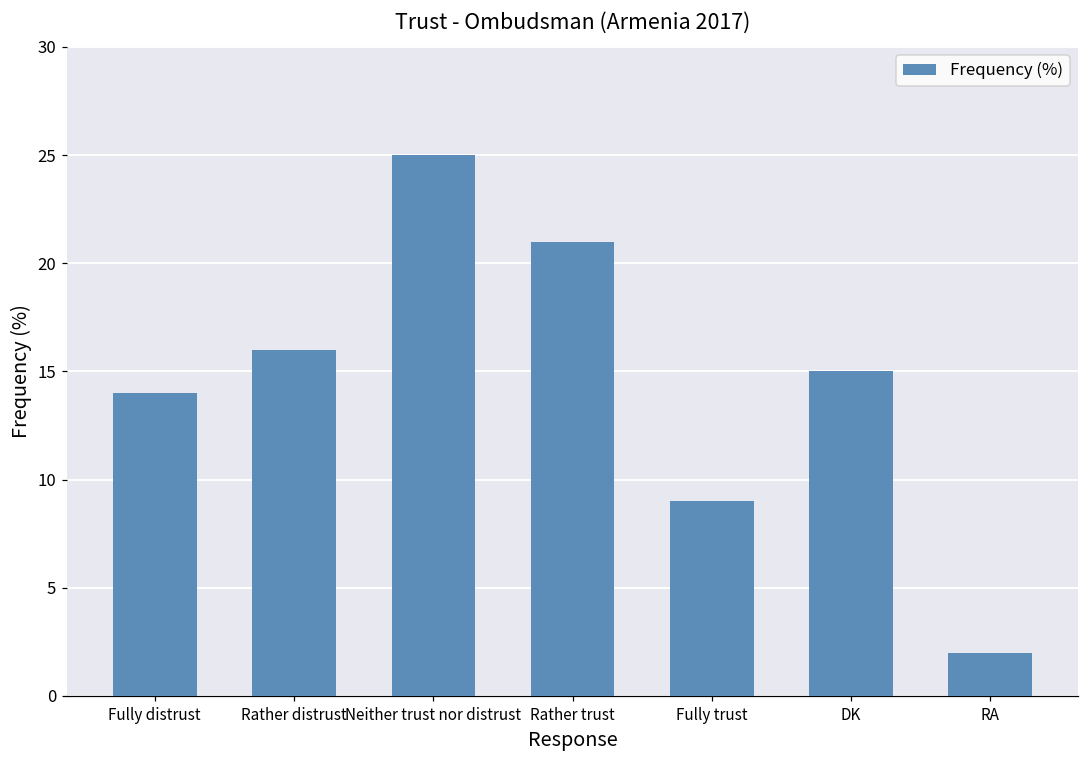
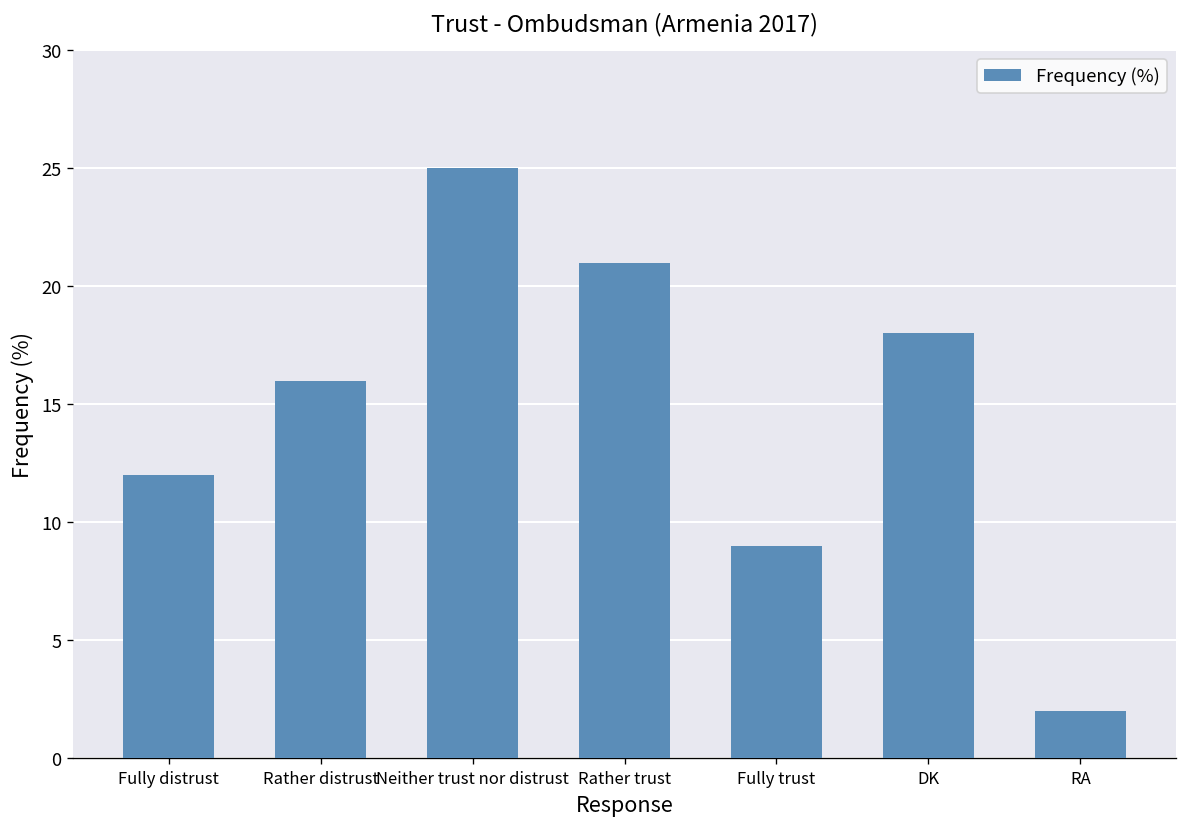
  {
-   "Fully distrust": 14,
+   "Fully distrust": 12,
    "Rather distrust": 16,
    "Neither trust nor distrust": 25,
    "Rather trust": 21,
    "Fully trust": 9,
-   "DK": 15,
+   "DK": 18,
    "RA": 2
  }
